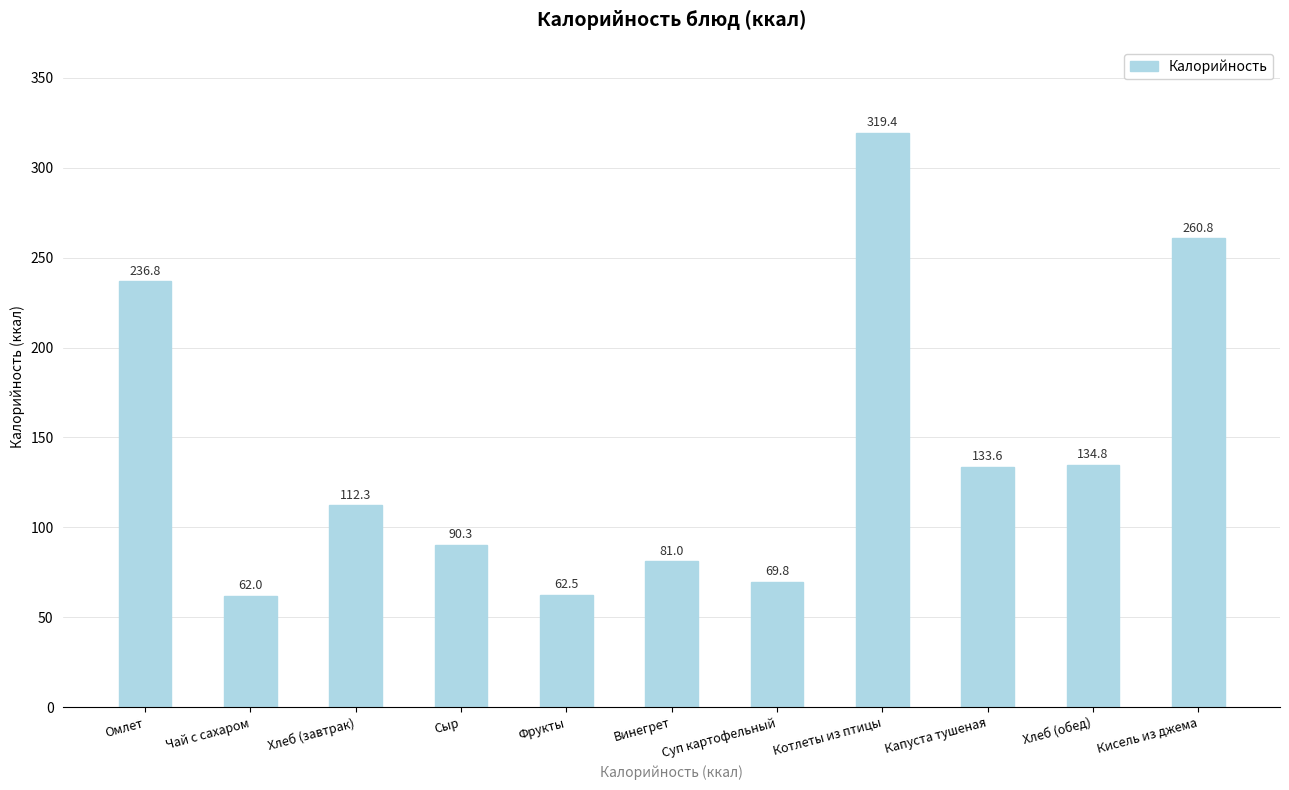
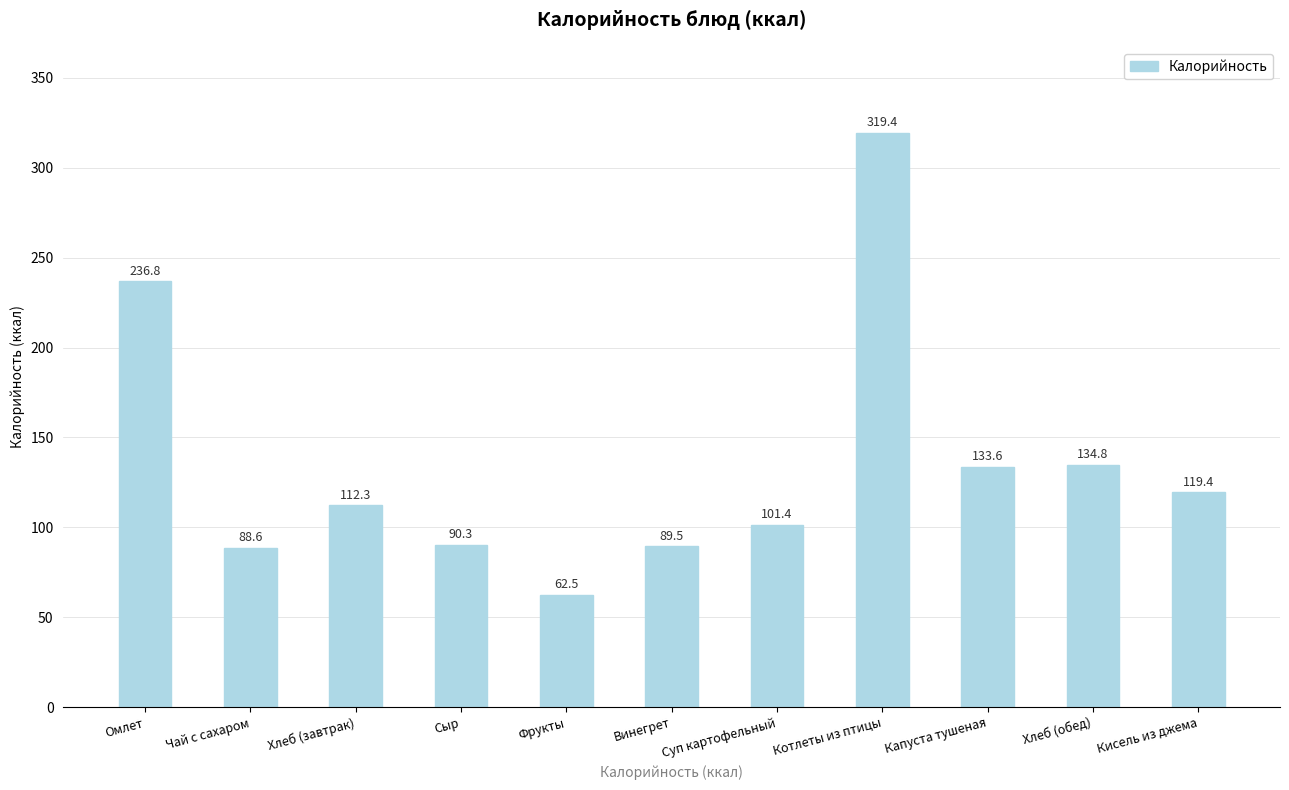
  {
    "Омлет": 236.8,
-   "Чай с сахаром": 62.0,
+   "Чай с сахаром": 88.6,
    "Хлеб (завтрак)": 112.3,
    "Сыр": 90.3,
    "Фрукты": 62.5,
-   "Винегрет": 81.0,
-   "Суп картофельный": 69.8,
+   "Винегрет": 89.5,
+   "Суп картофельный": 101.4,
    "Котлеты из птицы": 319.4,
    "Капуста тушеная": 133.6,
    "Хлеб (обед)": 134.8,
-   "Кисель из джема": 260.8
+   "Кисель из джема": 119.4
  }
